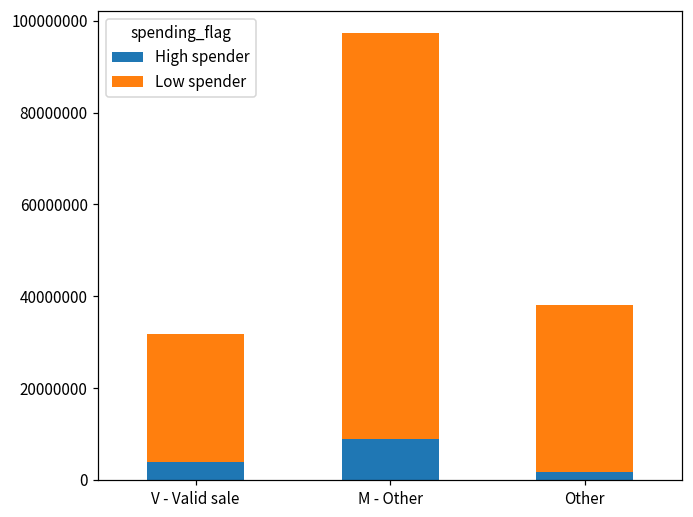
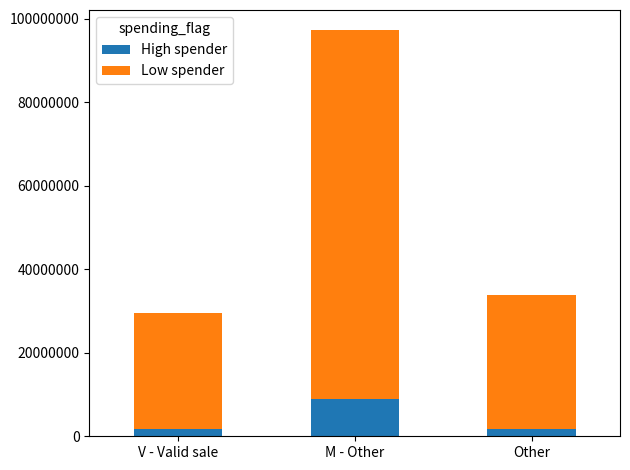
  {
    "High spender": {
-     "V - Valid sale": 4000000,
+     "V - Valid sale": 2000000,
      "M - Other": 9000000,
      "Other": 2000000
    },
    "Low spender": {
      "V - Valid sale": 28000000,
      "M - Other": 88000000,
-     "Other": 37000000
+     "Other": 32000000
    }
  }
